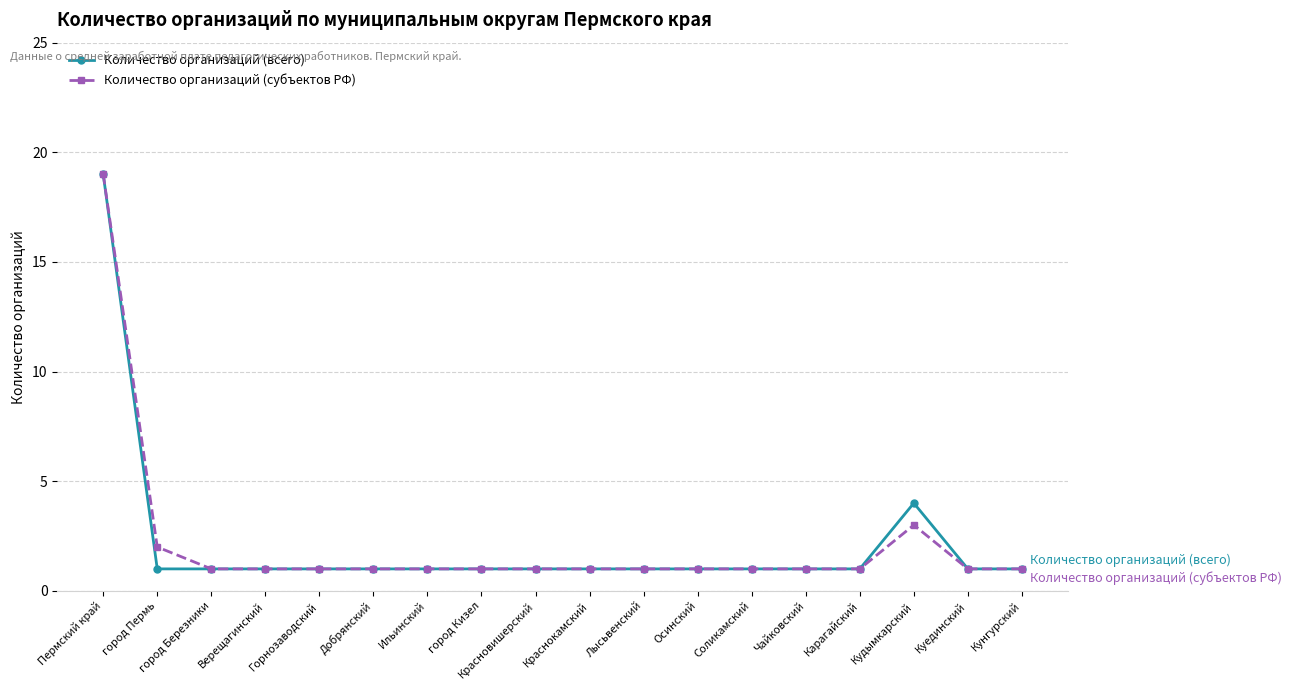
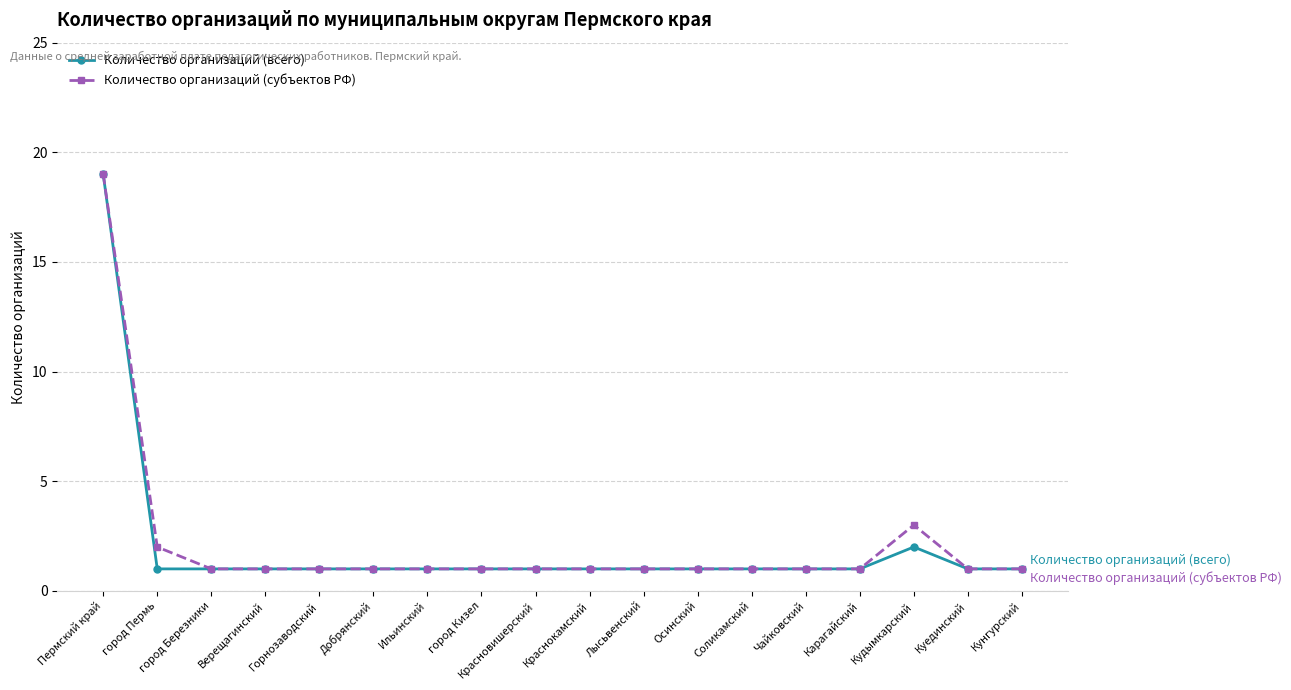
  {
    "Количество организаций (всего)": {
      "город Пермь": 1,
-     "Кудымкарский": 4
+     "Кудымкарский": 2
    },
    "Количество организаций (субъектов РФ)": {
      "город Пермь": 2,
      "Кудымкарский": 3
    }
  }
